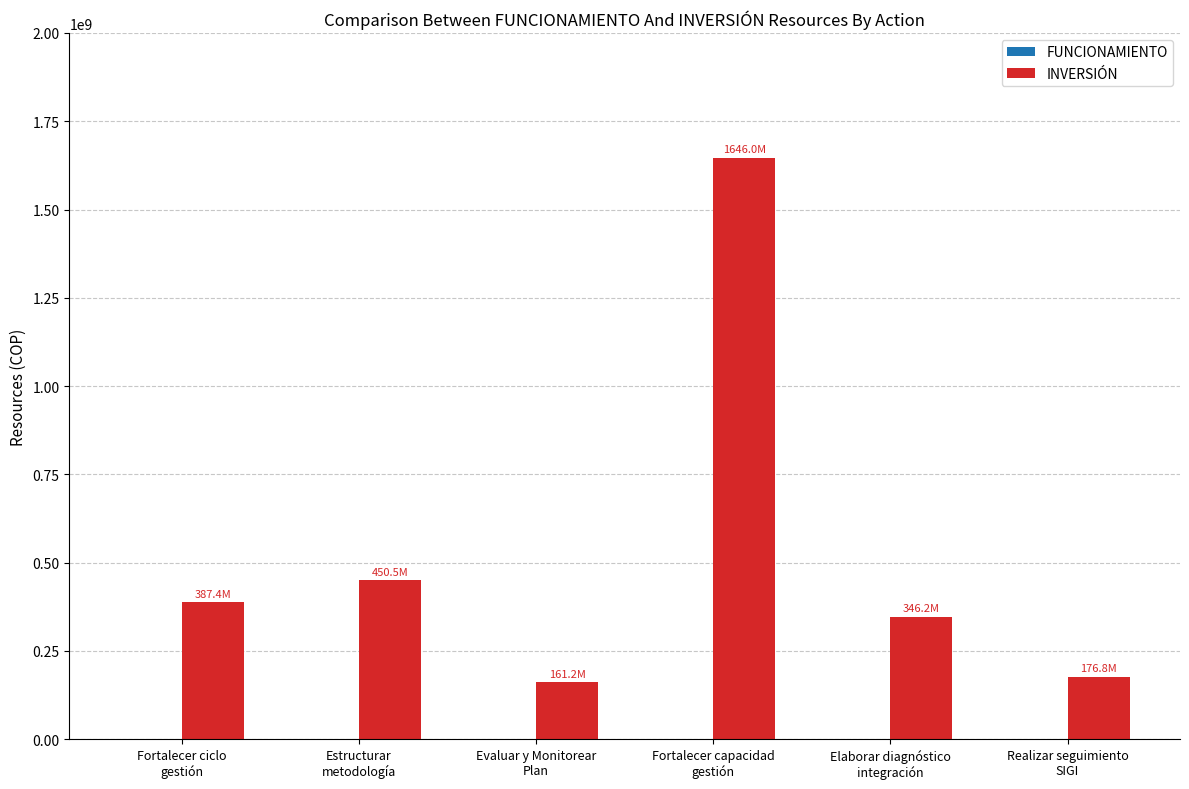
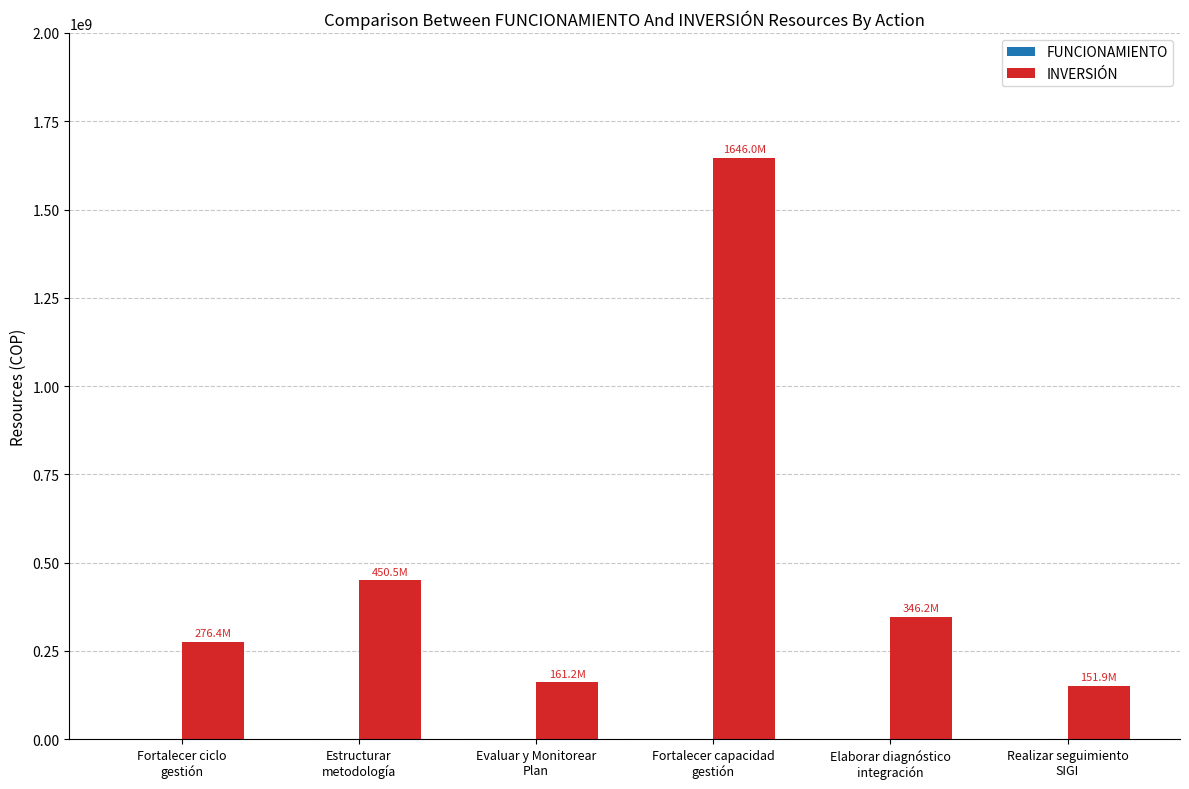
  {
    "FUNCIONAMIENTO": {
      "Fortalecer ciclo gestión": "0",
      "Estructurar metodología": "0",
      "Evaluar y Monitorear Plan": "0",
      "Fortalecer capacidad gestión": "0",
      "Elaborar diagnóstico integración": "0",
      "Realizar seguimiento SIGI": "0"
    },
    "INVERSIÓN": {
-     "Fortalecer ciclo gestión": "387.4M",
+     "Fortalecer ciclo gestión": "276.4M",
      "Estructurar metodología": "450.5M",
      "Evaluar y Monitorear Plan": "161.2M",
      "Fortalecer capacidad gestión": "1646.0M",
      "Elaborar diagnóstico integración": "346.2M",
-     "Realizar seguimiento SIGI": "176.8M"
+     "Realizar seguimiento SIGI": "151.9M"
    }
  }
